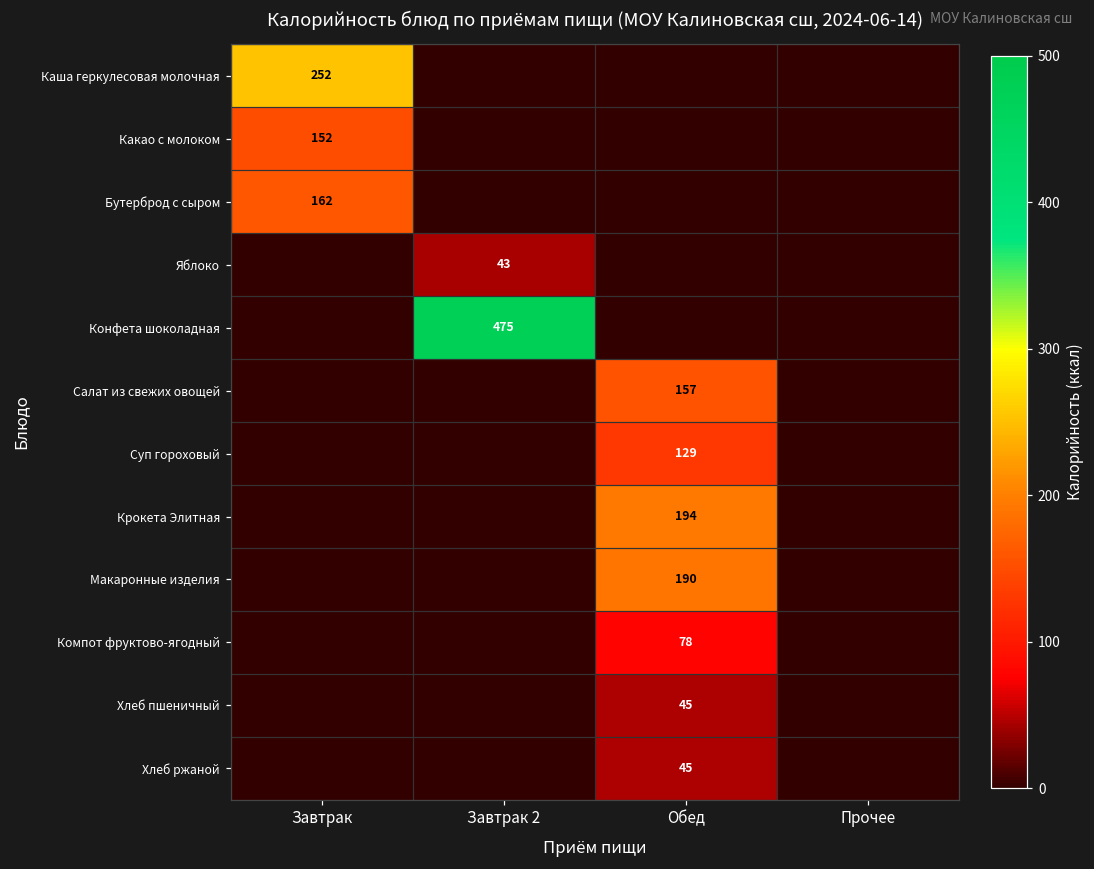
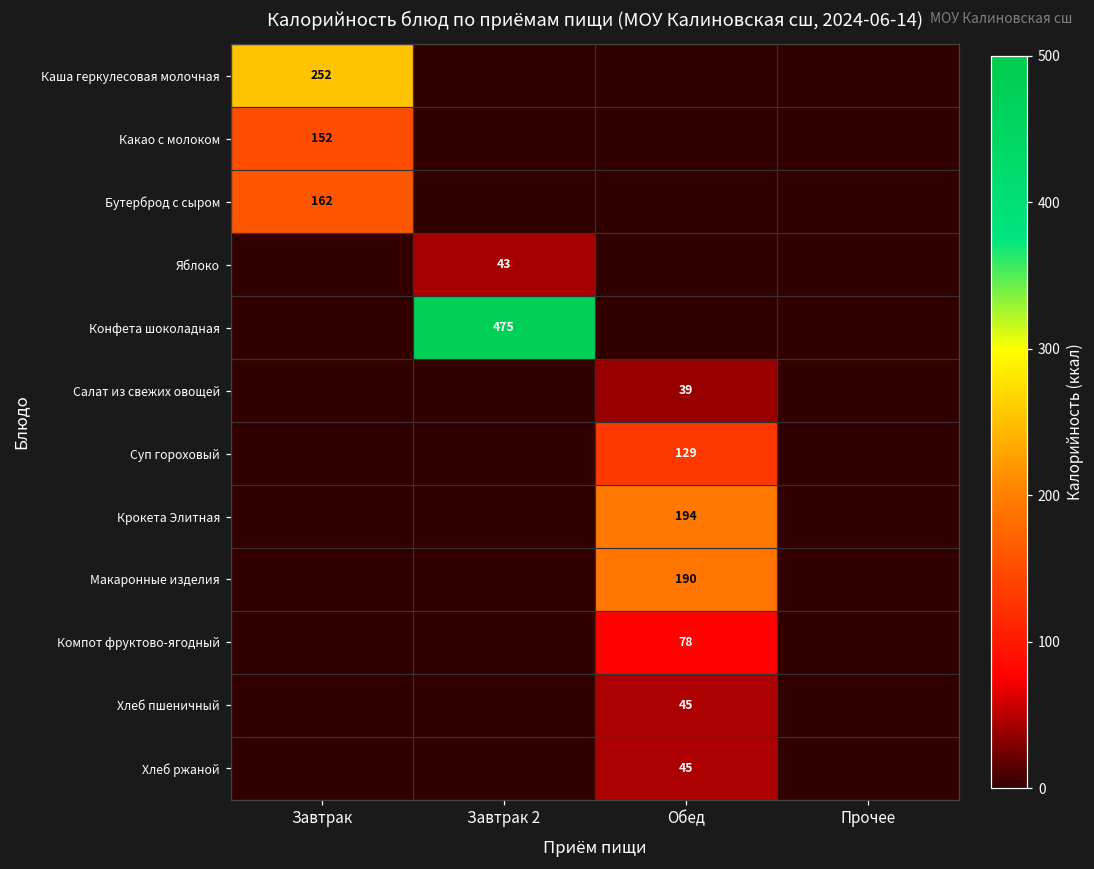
  {
    "Каша геркулесовая молочная": {
      "Завтрак": 252
    },
    "Какао с молоком": {
      "Завтрак": 152
    },
    "Бутерброд с сыром": {
      "Завтрак": 162
    },
    "Яблоко": {
      "Завтрак 2": 43
    },
    "Конфета шоколадная": {
      "Завтрак 2": 475
    },
    "Салат из свежих овощей": {
-     "Обед": 157
+     "Обед": 39
    },
    "Суп гороховый": {
      "Обед": 129
    },
    "Крокета Элитная": {
      "Обед": 194
    },
    "Макаронные изделия": {
      "Обед": 190
    },
    "Компот фруктово-ягодный": {
      "Обед": 78
    },
    "Хлеб пшеничный": {
      "Обед": 45
    },
    "Хлеб ржаной": {
      "Обед": 45
    }
  }
